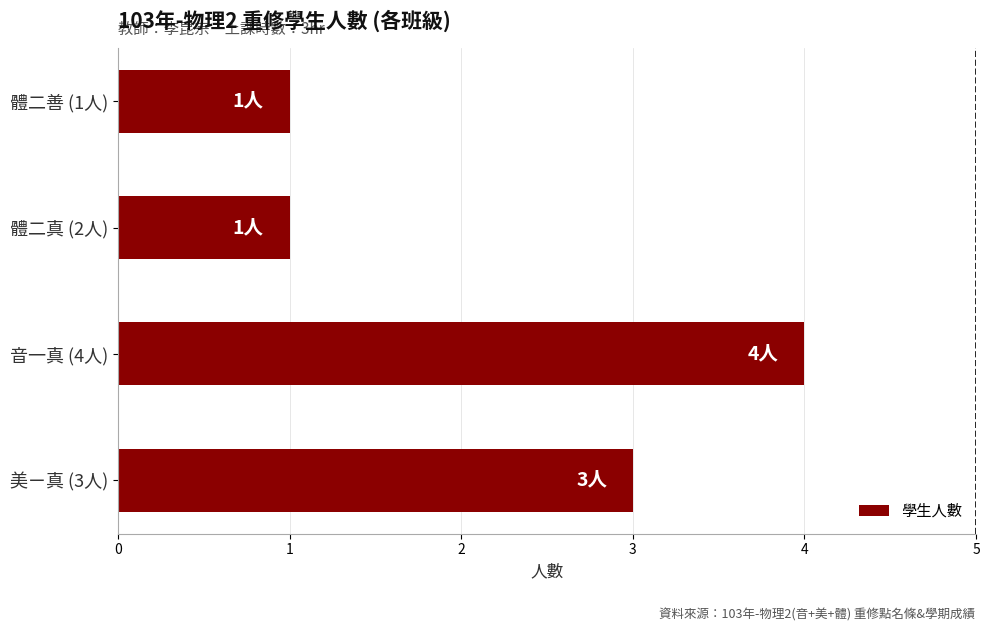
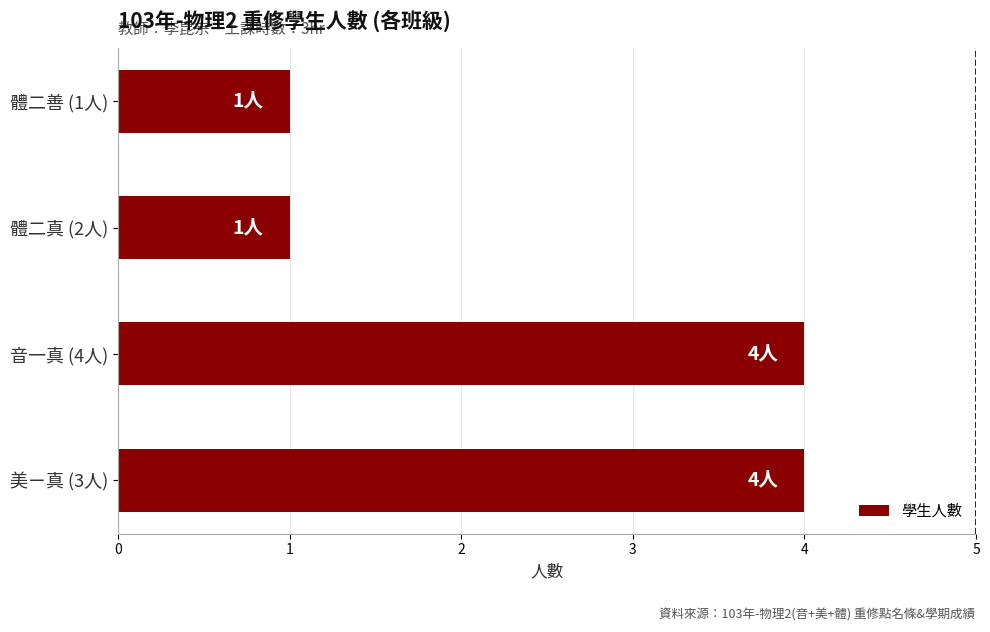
  {
    "體二善 (1人)": "1人",
    "體二真 (2人)": "1人",
    "音一真 (4人)": "4人",
-   "美ㄧ真 (3人)": "3人"
+   "美ㄧ真 (3人)": "4人"
  }
